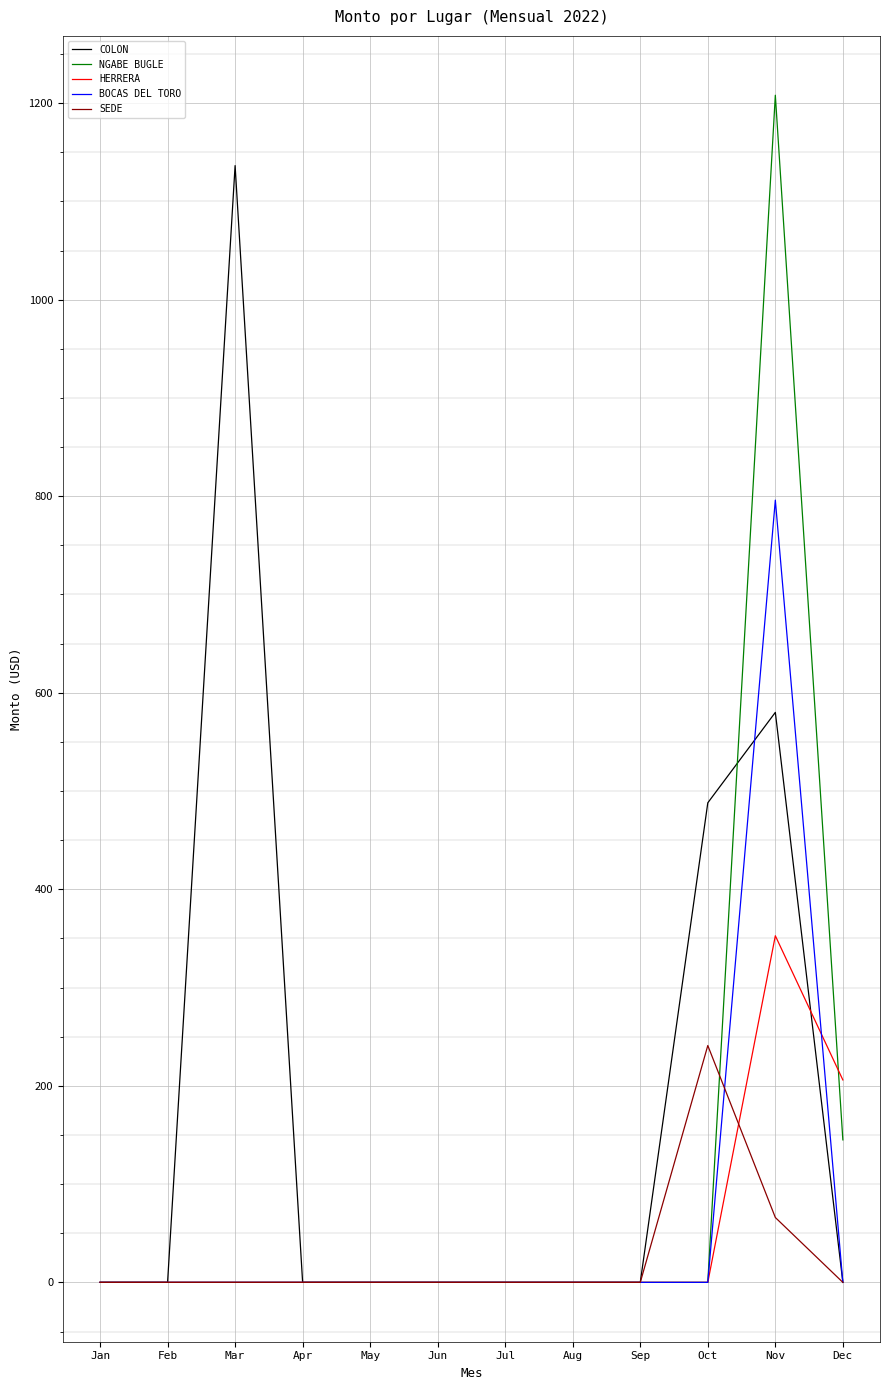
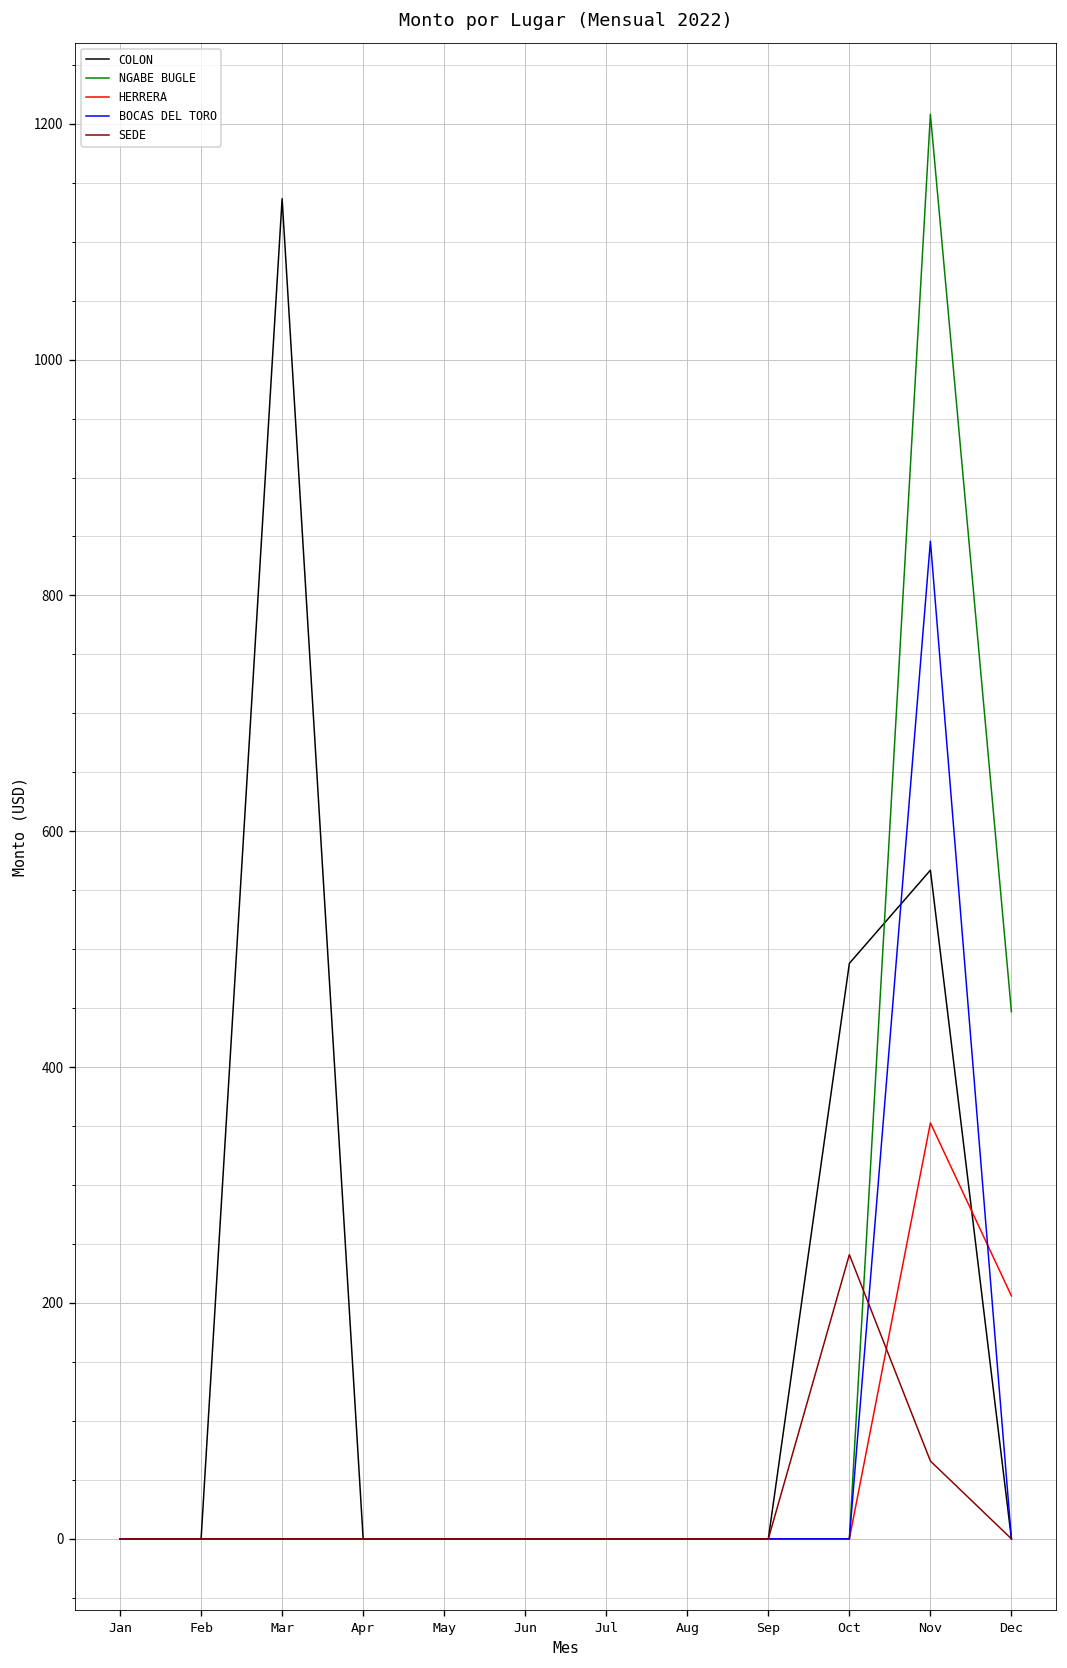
  {
    "COLON": {
      "Mar": 1140,
      "Oct": 490,
-     "Nov": 580
+     "Nov": 570
    },
    "NGABE BUGLE": {
      "Nov": 1210,
-     "Dec": 150
+     "Dec": 450
    },
    "HERRERA": {
      "Nov": 350,
      "Dec": 210
    },
    "BOCAS DEL TORO": {
-     "Nov": 800
+     "Nov": 850
    },
    "SEDE": {
      "Oct": 240,
      "Nov": 70
    }
  }
